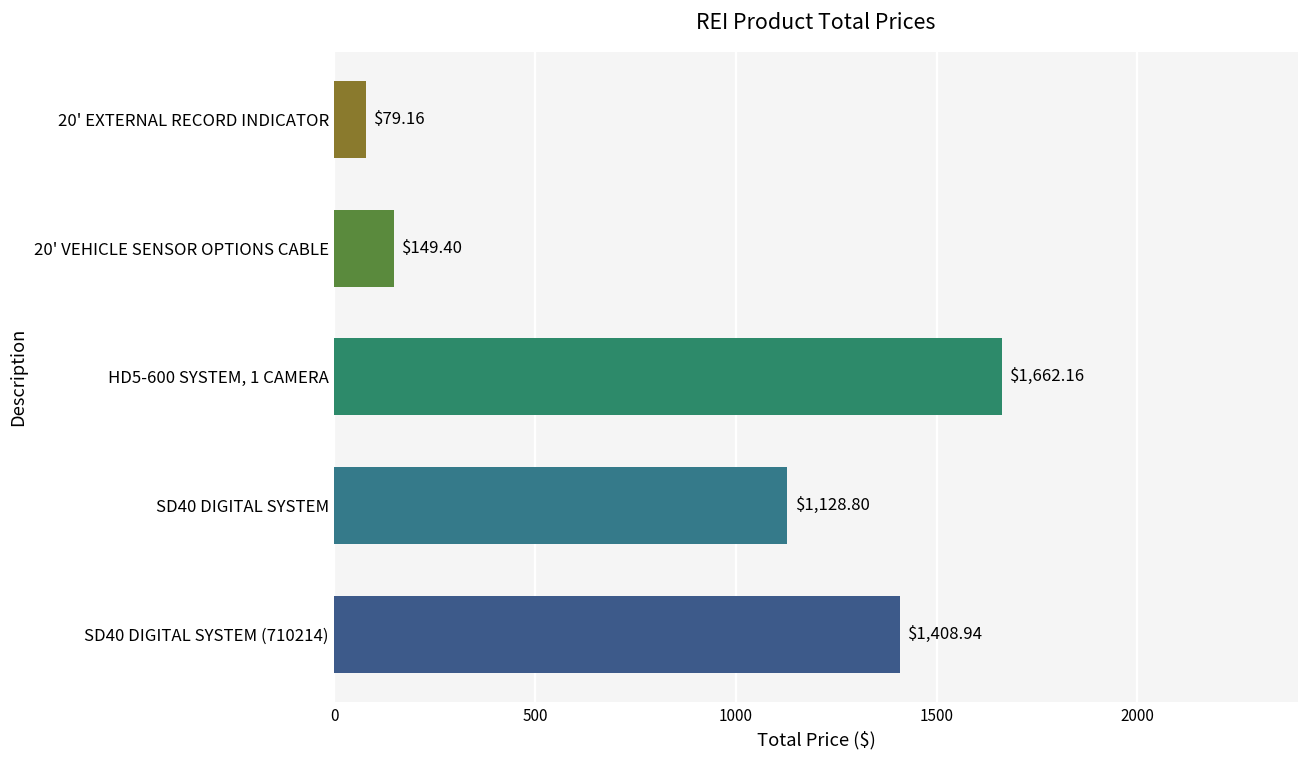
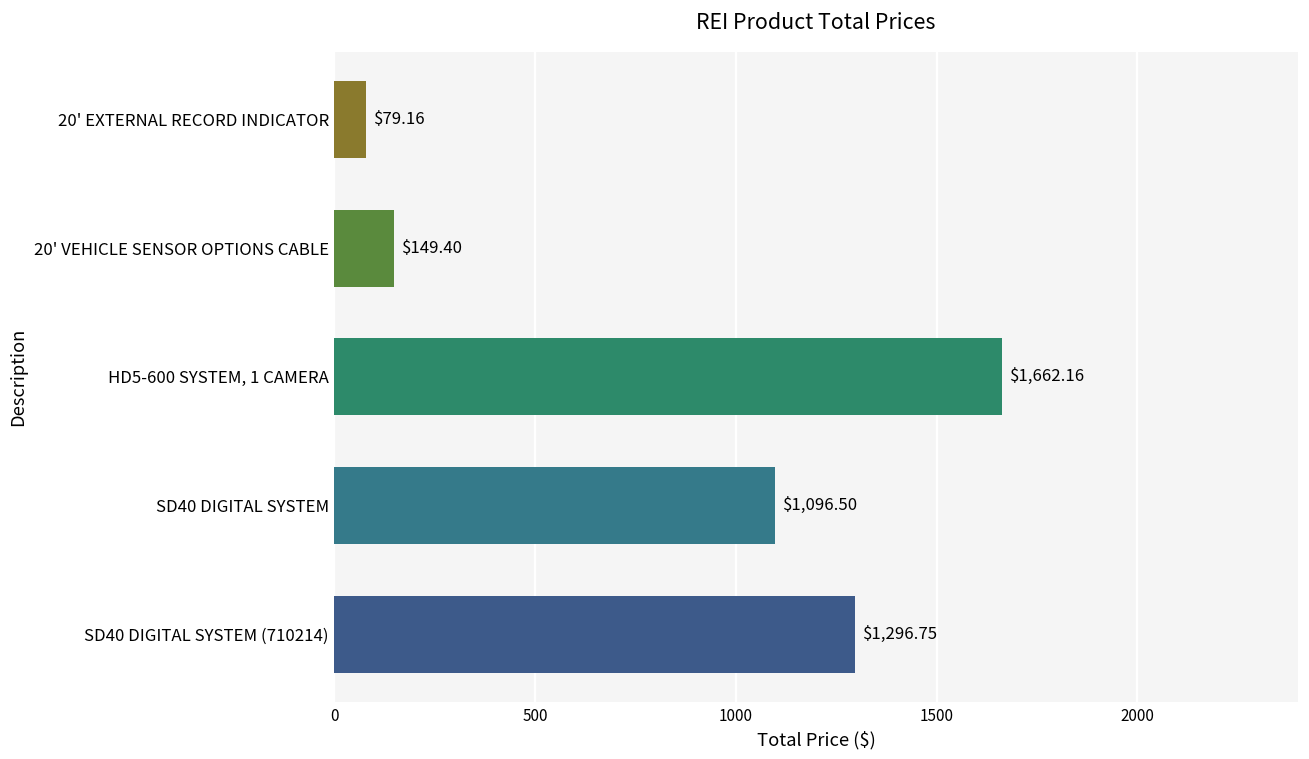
  {
    "20' EXTERNAL RECORD INDICATOR": "$79.16",
    "20' VEHICLE SENSOR OPTIONS CABLE": "$149.40",
    "HD5-600 SYSTEM, 1 CAMERA": "$1,662.16",
-   "SD40 DIGITAL SYSTEM": "$1,128.80",
-   "SD40 DIGITAL SYSTEM (710214)": "$1,408.94"
+   "SD40 DIGITAL SYSTEM": "$1,096.50",
+   "SD40 DIGITAL SYSTEM (710214)": "$1,296.75"
  }
